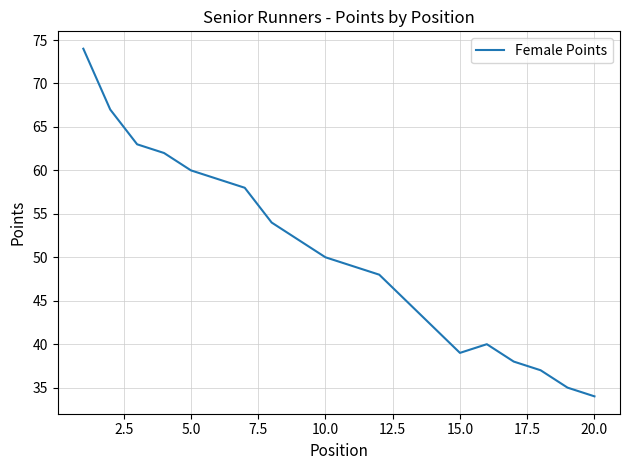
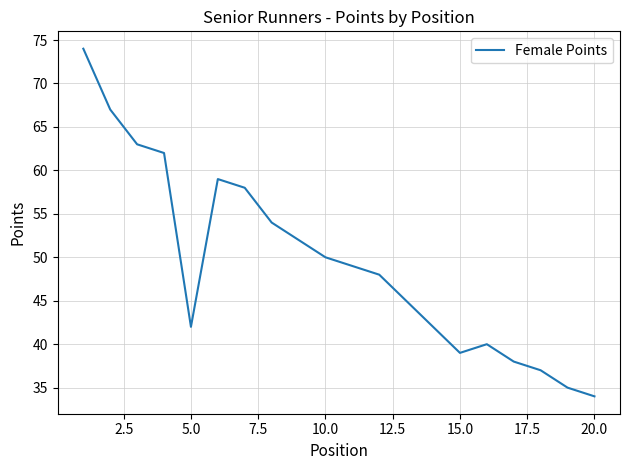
  {
-   "5.0": 60,
+   "5.0": 42,
    "10.0": 50,
    "15.0": 39,
    "20.0": 34
  }
